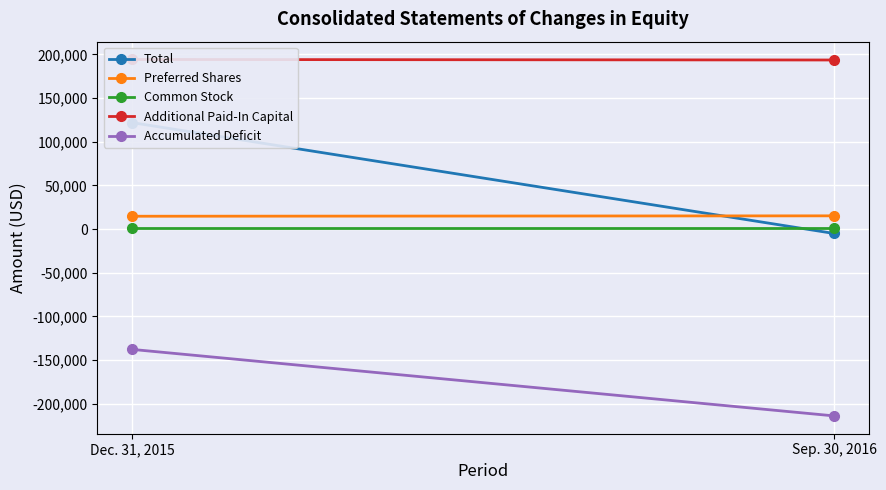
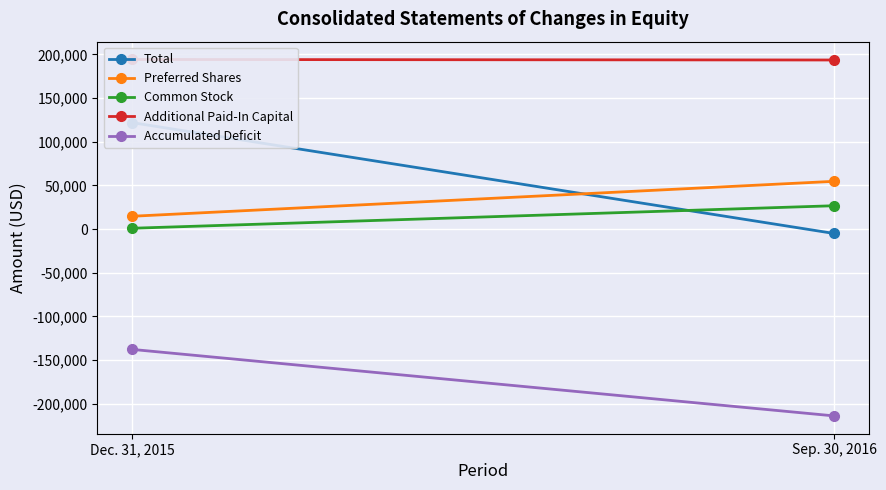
  {
    "Total": {
      "Sep. 30, 2016": "-10,000"
    },
    "Preferred Shares": {
      "Dec. 31, 2015": "10,000",
-     "Sep. 30, 2016": "20,000"
+     "Sep. 30, 2016": "50,000"
    },
    "Common Stock": {
      "Dec. 31, 2015": "0",
-     "Sep. 30, 2016": "0"
+     "Sep. 30, 2016": "30,000"
    },
    "Additional Paid-In Capital": {
      "Sep. 30, 2016": "190,000"
    },
    "Accumulated Deficit": {
      "Dec. 31, 2015": "-140,000",
      "Sep. 30, 2016": "-210,000"
    }
  }
